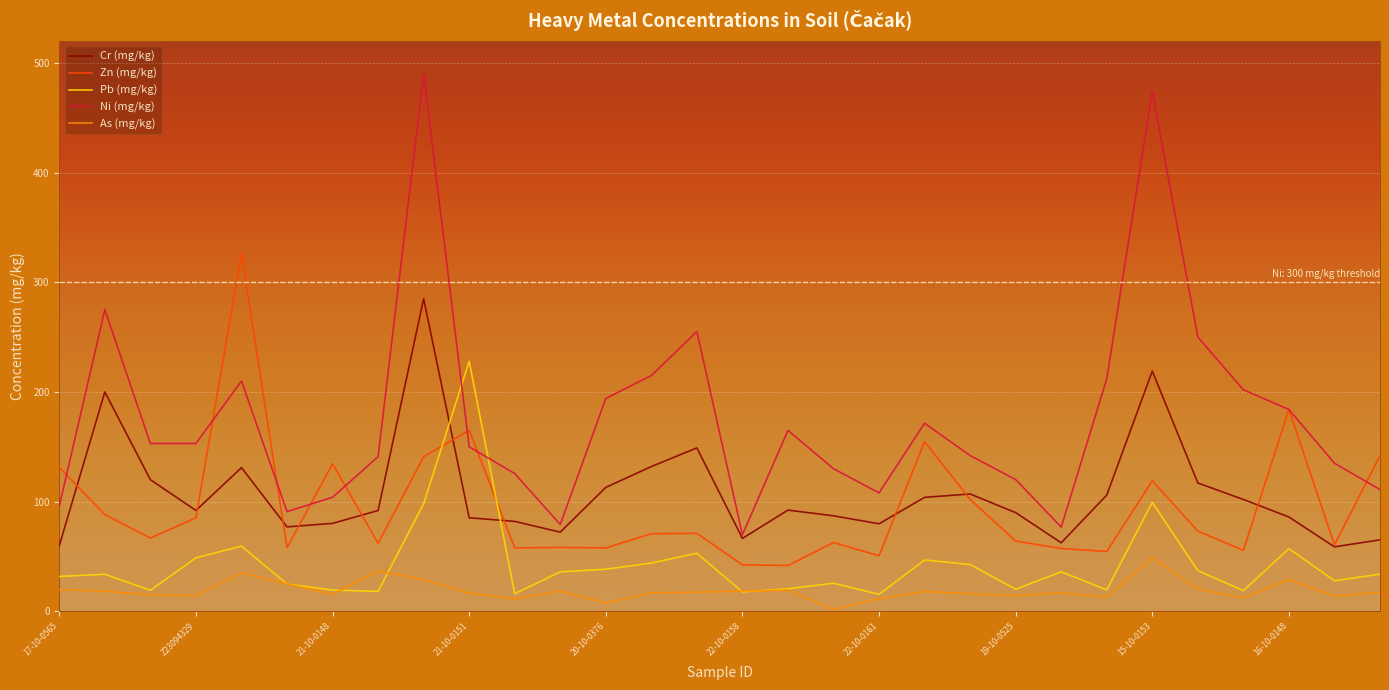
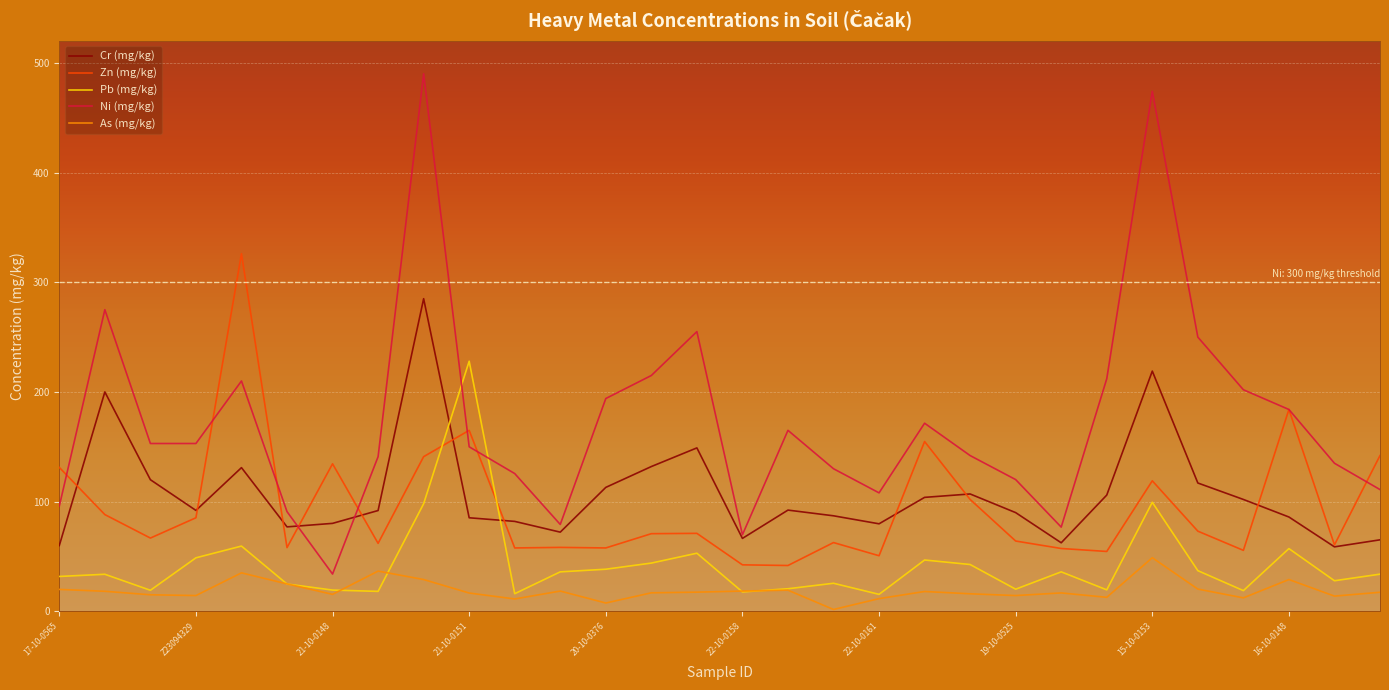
  {
    "Cr (mg/kg)": {
      "17-10-0565": 60,
      "Z23094329": 92,
      "21-10-0148": 80,
      "21-10-0151": 85,
      "20-10-0376": 113,
      "22-10-0158": 67,
      "22-10-0161": 80,
      "19-10-0525": 90,
      "15-10-0153": 219,
      "16-10-0148": 86
    },
    "Zn (mg/kg)": {
      "17-10-0565": 131,
      "Z23094329": 85,
      "21-10-0148": 135,
      "21-10-0151": 165,
      "20-10-0376": 58,
      "22-10-0158": 42,
      "22-10-0161": 51,
      "19-10-0525": 64,
      "15-10-0153": 119
    },
    "Pb (mg/kg)": {
      "17-10-0565": 32,
      "Z23094329": 49,
      "21-10-0148": 19,
      "21-10-0151": 228,
      "20-10-0376": 38,
      "22-10-0161": 16,
      "19-10-0525": 20,
      "15-10-0153": 99,
      "16-10-0148": 57
    },
    "Ni (mg/kg)": {
      "17-10-0565": 96,
      "Z23094329": 153,
-     "21-10-0148": 104,
+     "21-10-0148": 34,
      "21-10-0151": 150,
      "20-10-0376": 194,
      "22-10-0158": 70,
      "22-10-0161": 108,
      "19-10-0525": 120,
      "15-10-0153": 474
    },
    "As (mg/kg)": {
      "17-10-0565": 20,
      "Z23094329": 14,
      "21-10-0148": 16,
      "21-10-0151": 17,
      "20-10-0376": 8,
      "22-10-0161": 12,
      "19-10-0525": 14,
      "15-10-0153": 49,
      "16-10-0148": 29
    }
  }
